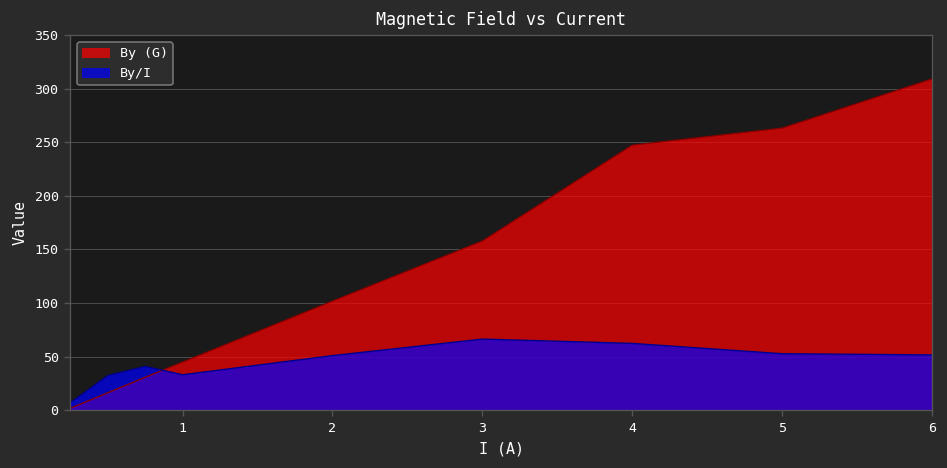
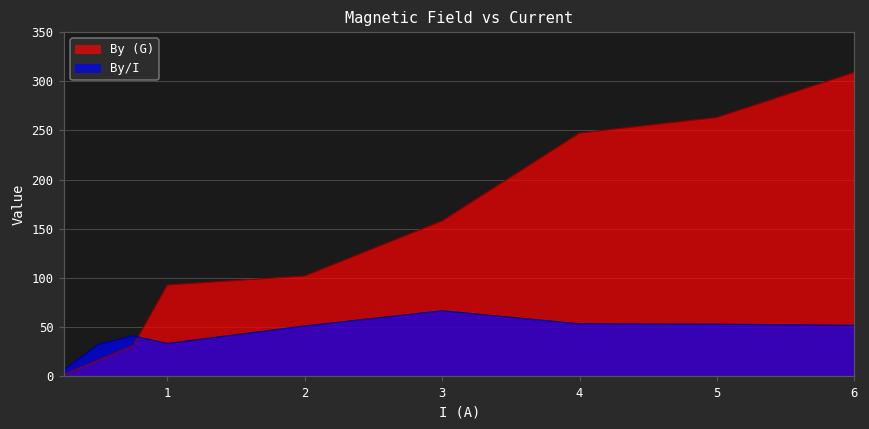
  {
    "By (G)": {
-     "1": 40,
+     "1": 90,
      "2": 100,
      "3": 160,
      "4": 250,
      "5": 260,
      "6": 310
    },
    "By/I": {
      "1": 30,
      "2": 50,
      "3": 70,
-     "4": 60,
+     "4": 50,
      "5": 50,
      "6": 50
    }
  }
